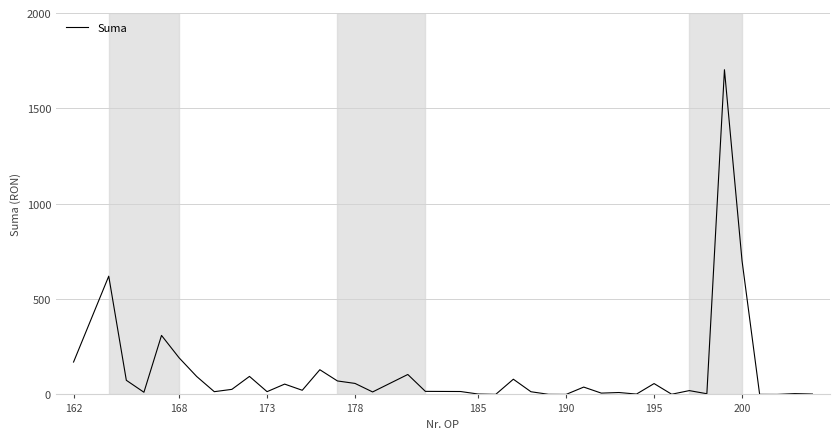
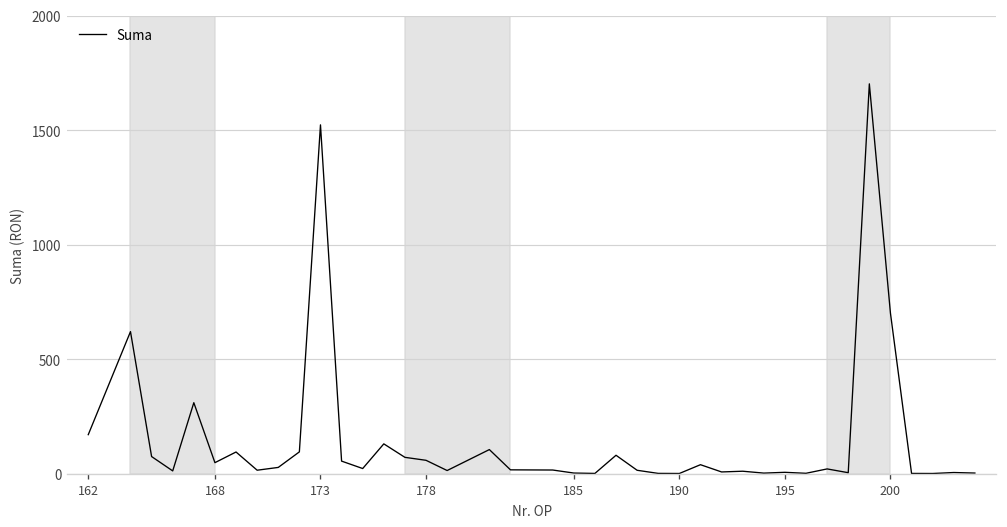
  {
    "162": 170,
-   "168": 190,
-   "173": 10,
+   "168": 50,
+   "173": 1520,
    "178": 60,
    "185": 0,
    "190": 0,
-   "195": 60,
+   "195": 10,
    "200": 700
  }
